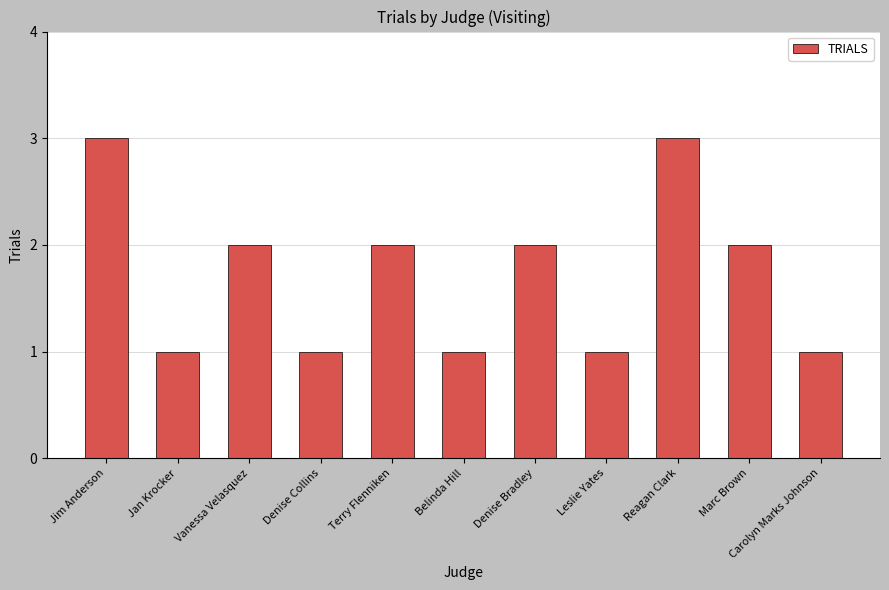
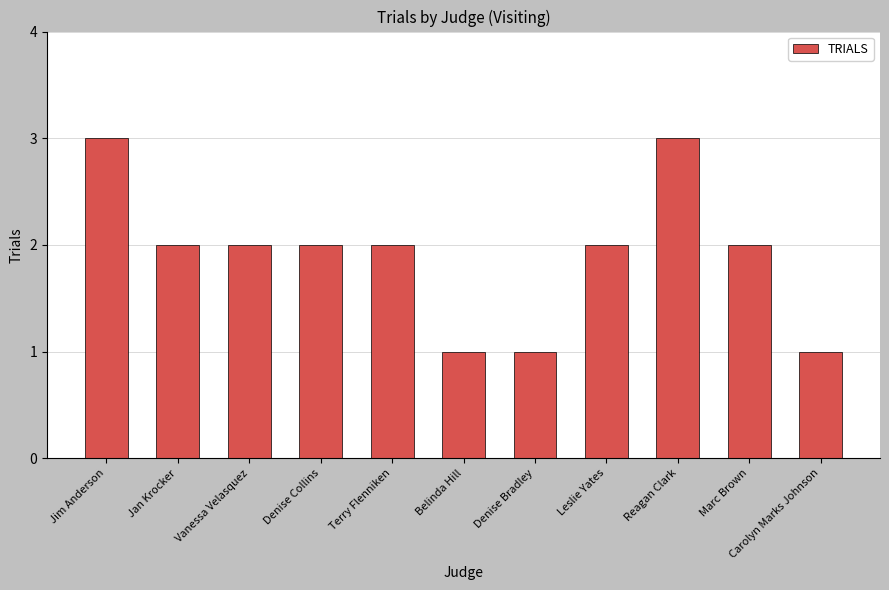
  {
    "Jim Anderson": 3,
-   "Jan Krocker": 1,
+   "Jan Krocker": 2,
    "Vanessa Velasquez": 2,
-   "Denise Collins": 1,
+   "Denise Collins": 2,
    "Terry Flenniken": 2,
    "Belinda Hill": 1,
-   "Denise Bradley": 2,
-   "Leslie Yates": 1,
+   "Denise Bradley": 1,
+   "Leslie Yates": 2,
    "Reagan Clark": 3,
    "Marc Brown": 2,
    "Carolyn Marks Johnson": 1
  }
